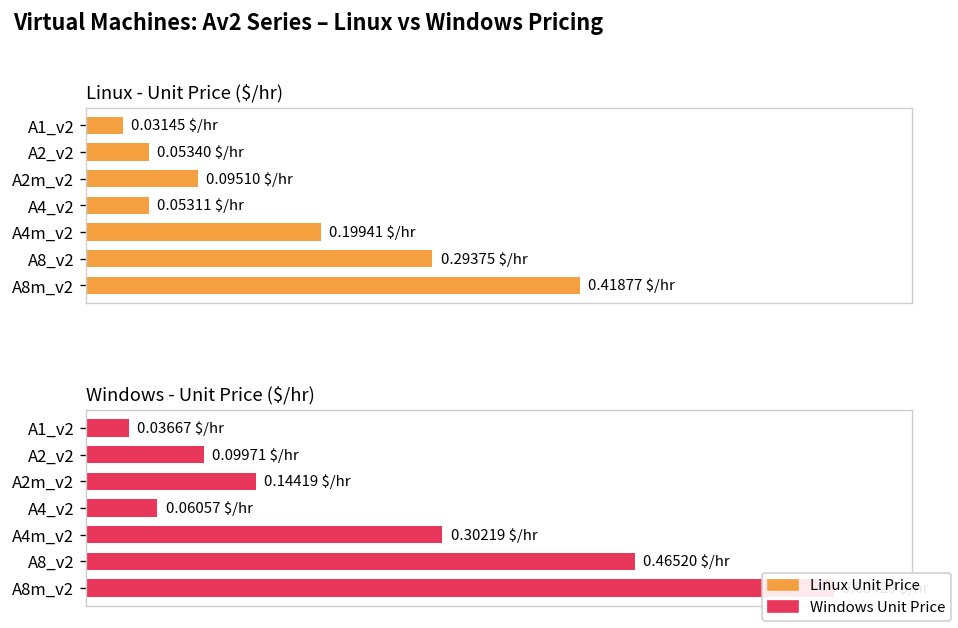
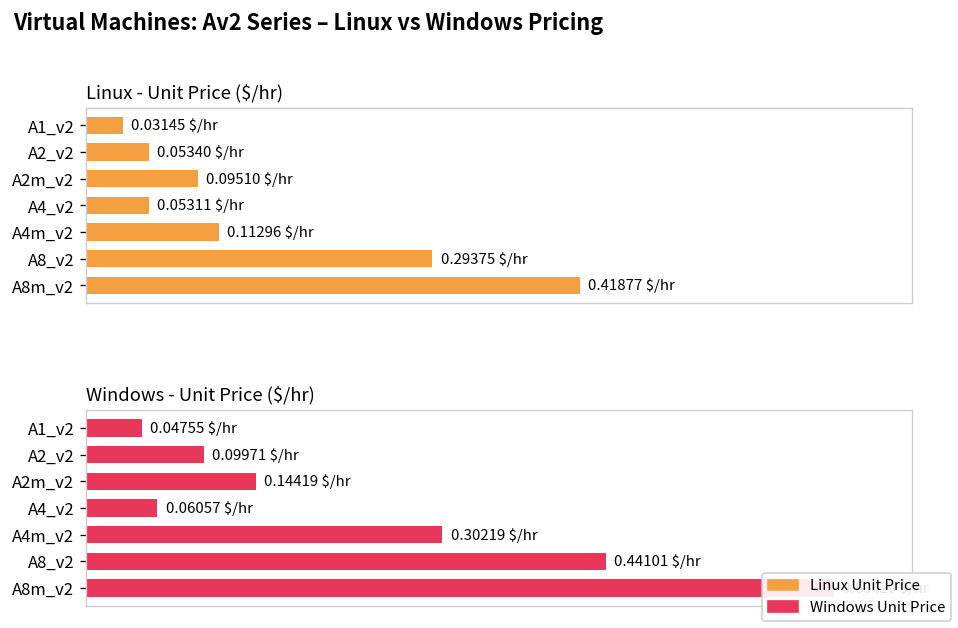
  {
    "Linux - Unit Price ($/hr)": {
      "A1_v2": 0.03145,
      "A2_v2": 0.05340,
      "A2m_v2": 0.09510,
      "A4_v2": 0.05311,
-     "A4m_v2": 0.19941,
+     "A4m_v2": 0.11296,
      "A8_v2": 0.29375,
      "A8m_v2": 0.41877
    },
    "Windows - Unit Price ($/hr)": {
-     "A1_v2": 0.03667,
+     "A1_v2": 0.04755,
      "A2_v2": 0.09971,
      "A2m_v2": 0.14419,
      "A4_v2": 0.06057,
      "A4m_v2": 0.30219,
-     "A8_v2": 0.46520
+     "A8_v2": 0.44101
    }
  }
